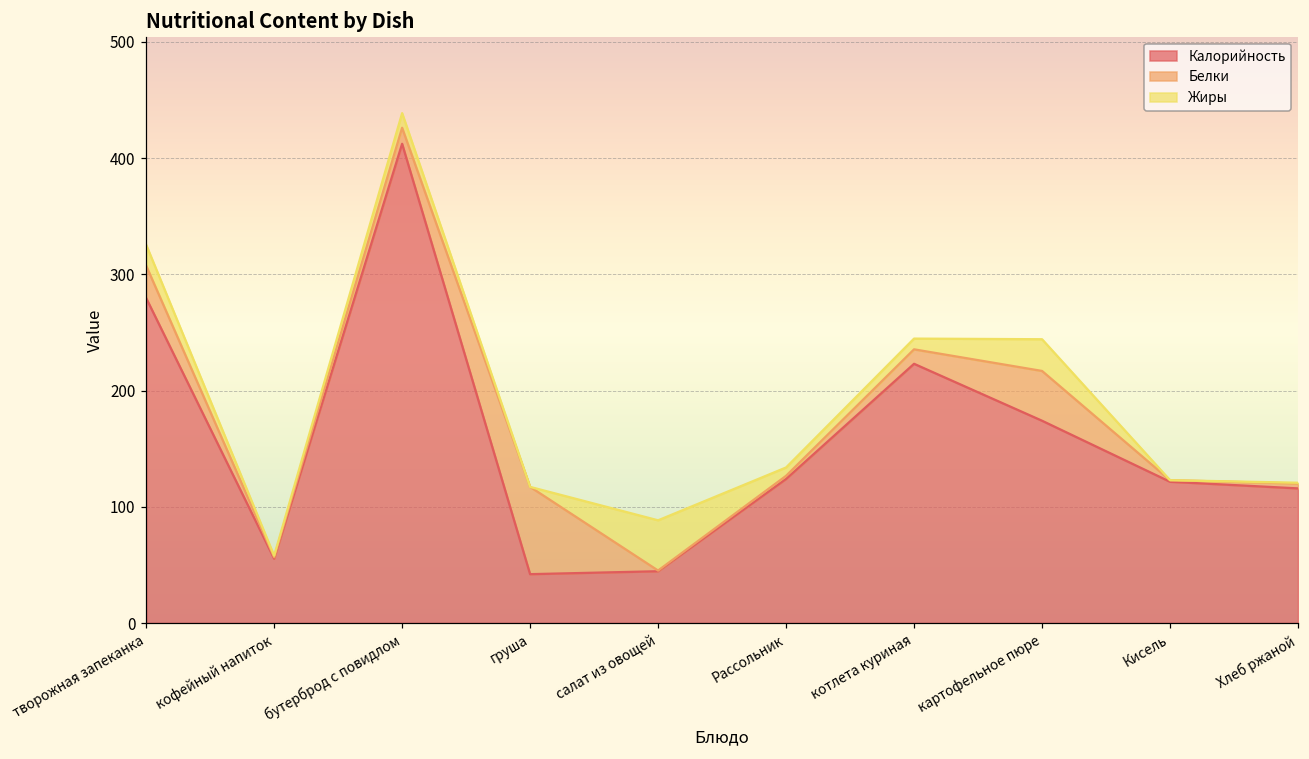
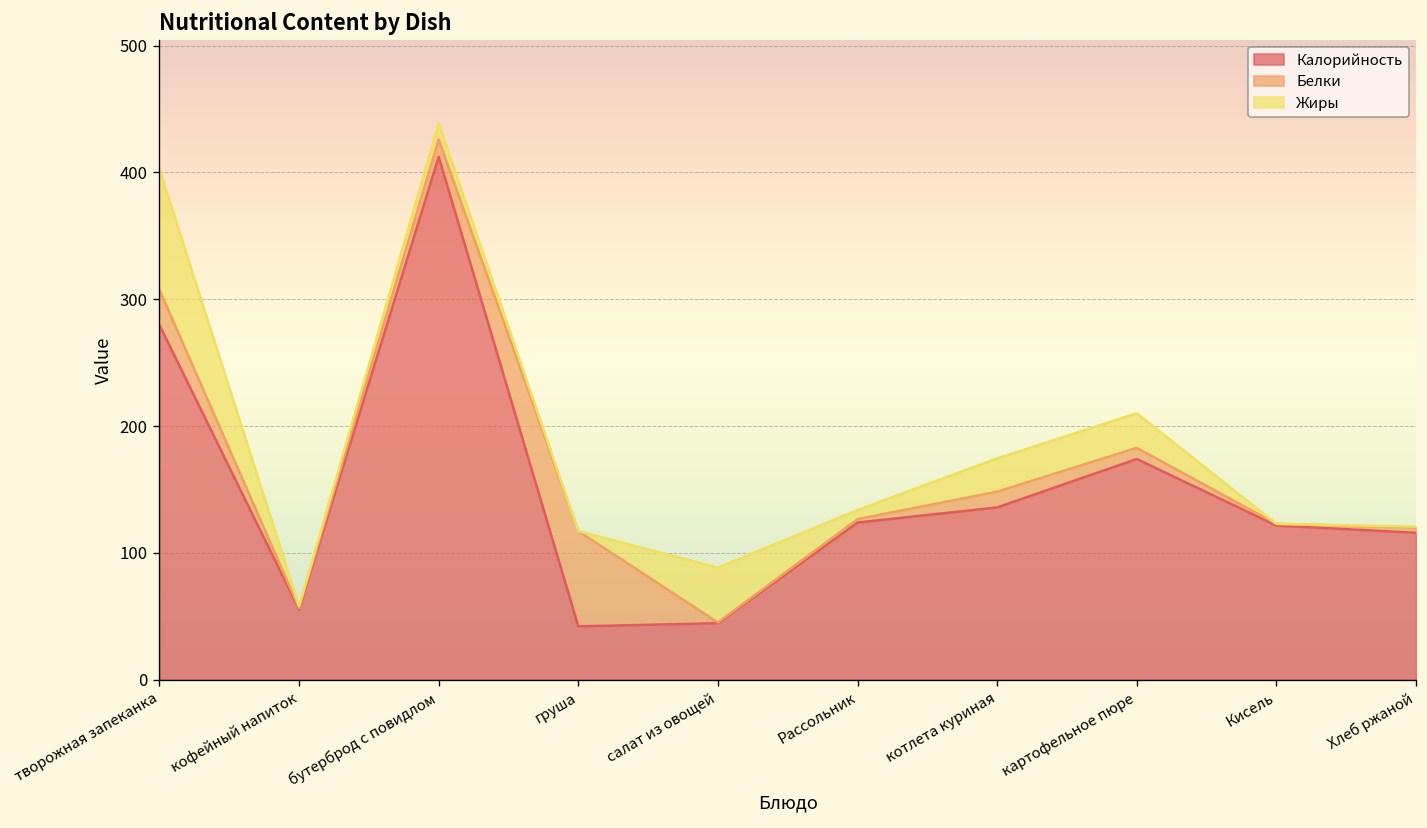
  {
    "Калорийность": {
      "творожная запеканка": 280,
      "бутерброд с повидлом": 412,
      "груша": 42,
      "Рассольник": 124,
-     "котлета куриная": 223,
+     "котлета куриная": 136,
      "картофельное пюре": 174,
      "Хлеб ржаной": 116
    },
    "Белки": {
      "творожная запеканка": 28,
      "бутерброд с повидлом": 14,
      "Рассольник": 3,
      "котлета куриная": 12,
-     "картофельное пюре": 43
+     "картофельное пюре": 9
    },
    "Жиры": {
-     "творожная запеканка": 18,
+     "творожная запеканка": 95,
      "бутерброд с повидлом": 13,
      "салат из овощей": 43,
      "Рассольник": 7,
-     "котлета куриная": 9,
+     "котлета куриная": 26,
      "картофельное пюре": 27
    }
  }
